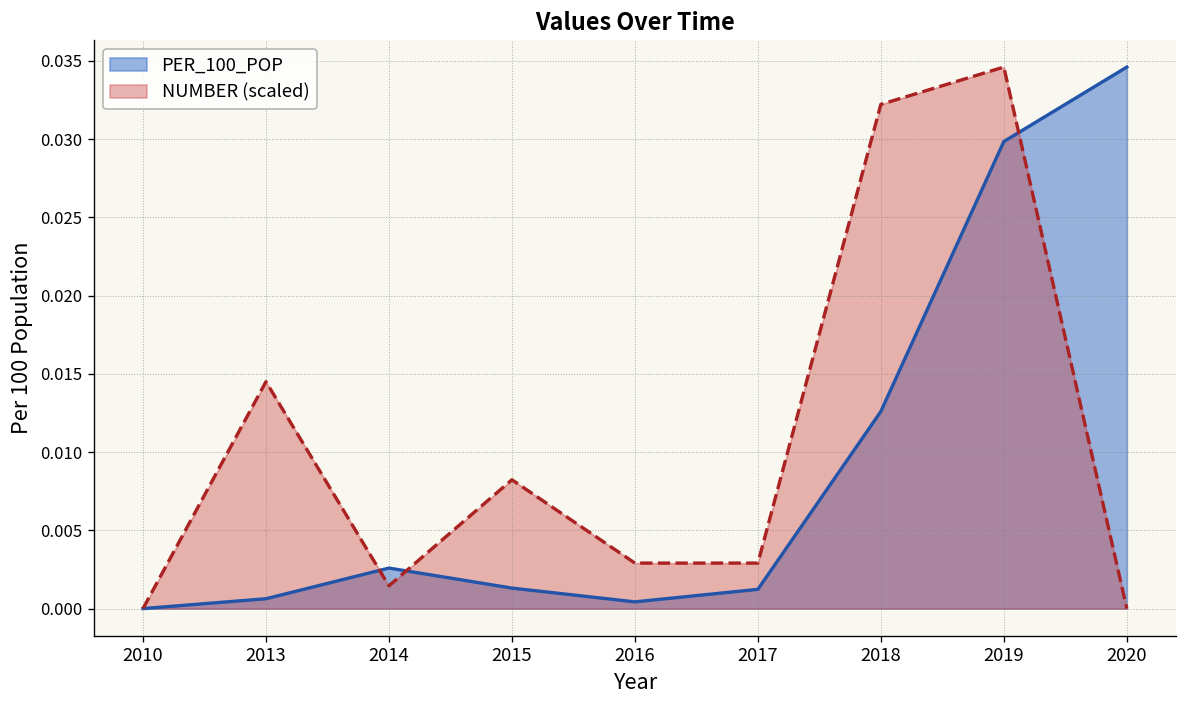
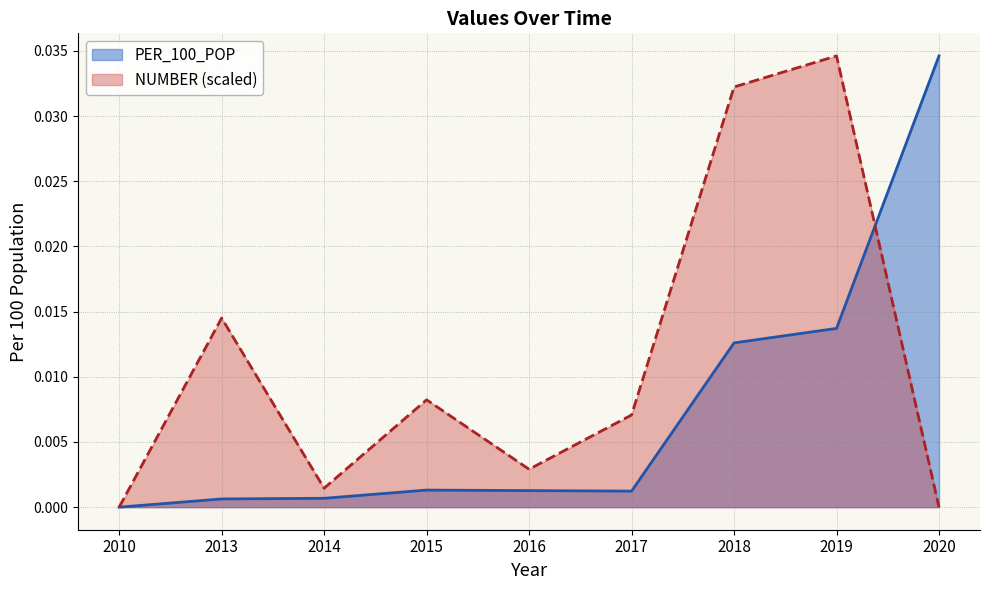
  {
    "PER_100_POP": {
      "2013": 0.0006,
-     "2014": 0.0026,
+     "2014": 0.0007,
      "2015": 0.0013,
-     "2016": 0.0004,
+     "2016": 0.0013,
      "2017": 0.0012,
      "2018": 0.0126,
-     "2019": 0.0299,
+     "2019": 0.0137,
      "2020": 0.0346
    },
    "NUMBER (scaled)": {
      "2013": 0.0145,
      "2014": 0.0015,
      "2015": 0.0082,
      "2016": 0.0029,
-     "2017": 0.0029,
+     "2017": 0.0071,
      "2018": 0.0322,
      "2019": 0.0346,
      "2020": 0.0000
    }
  }
